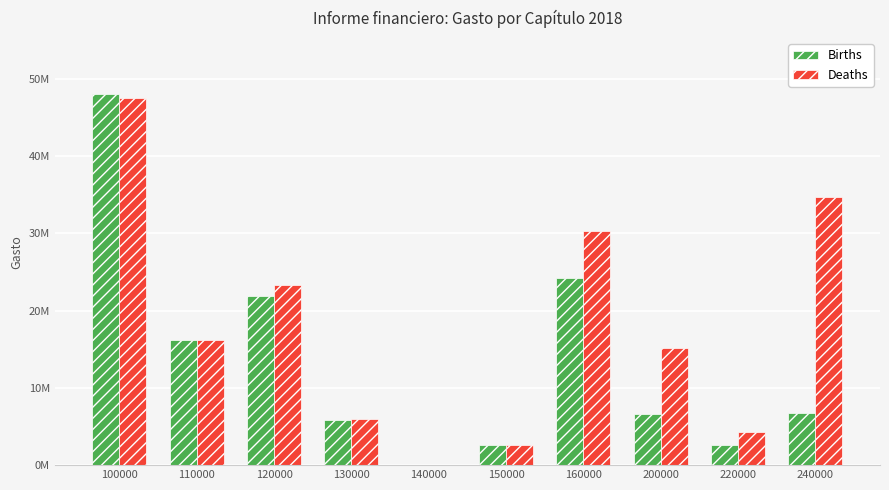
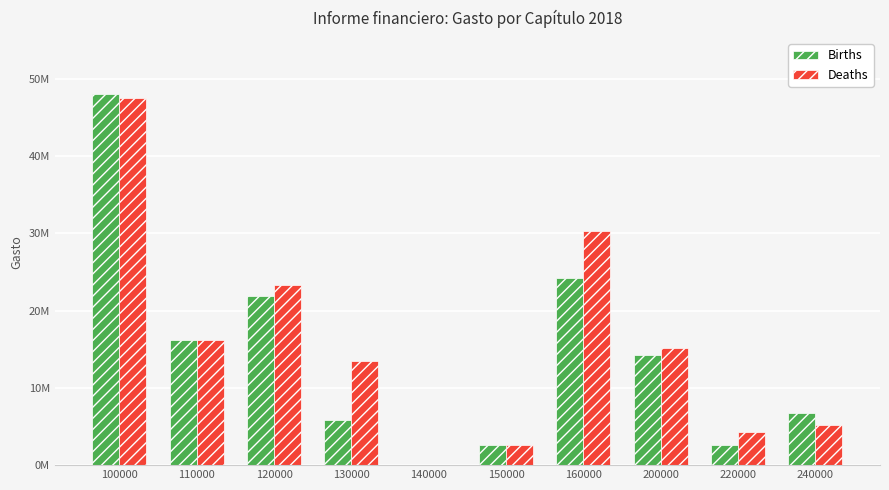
  {
    "Births": {
      "100000": 48000000,
      "110000": 16000000,
      "120000": 22000000,
      "130000": 6000000,
      "150000": 3000000,
      "160000": 24000000,
-     "200000": 7000000,
+     "200000": 14000000,
      "220000": 3000000,
      "240000": 7000000
    },
    "Deaths": {
      "100000": 48000000,
      "110000": 16000000,
      "120000": 23000000,
-     "130000": 6000000,
+     "130000": 13000000,
      "150000": 3000000,
      "160000": 30000000,
      "200000": 15000000,
      "220000": 4000000,
-     "240000": 35000000
+     "240000": 5000000
    }
  }
